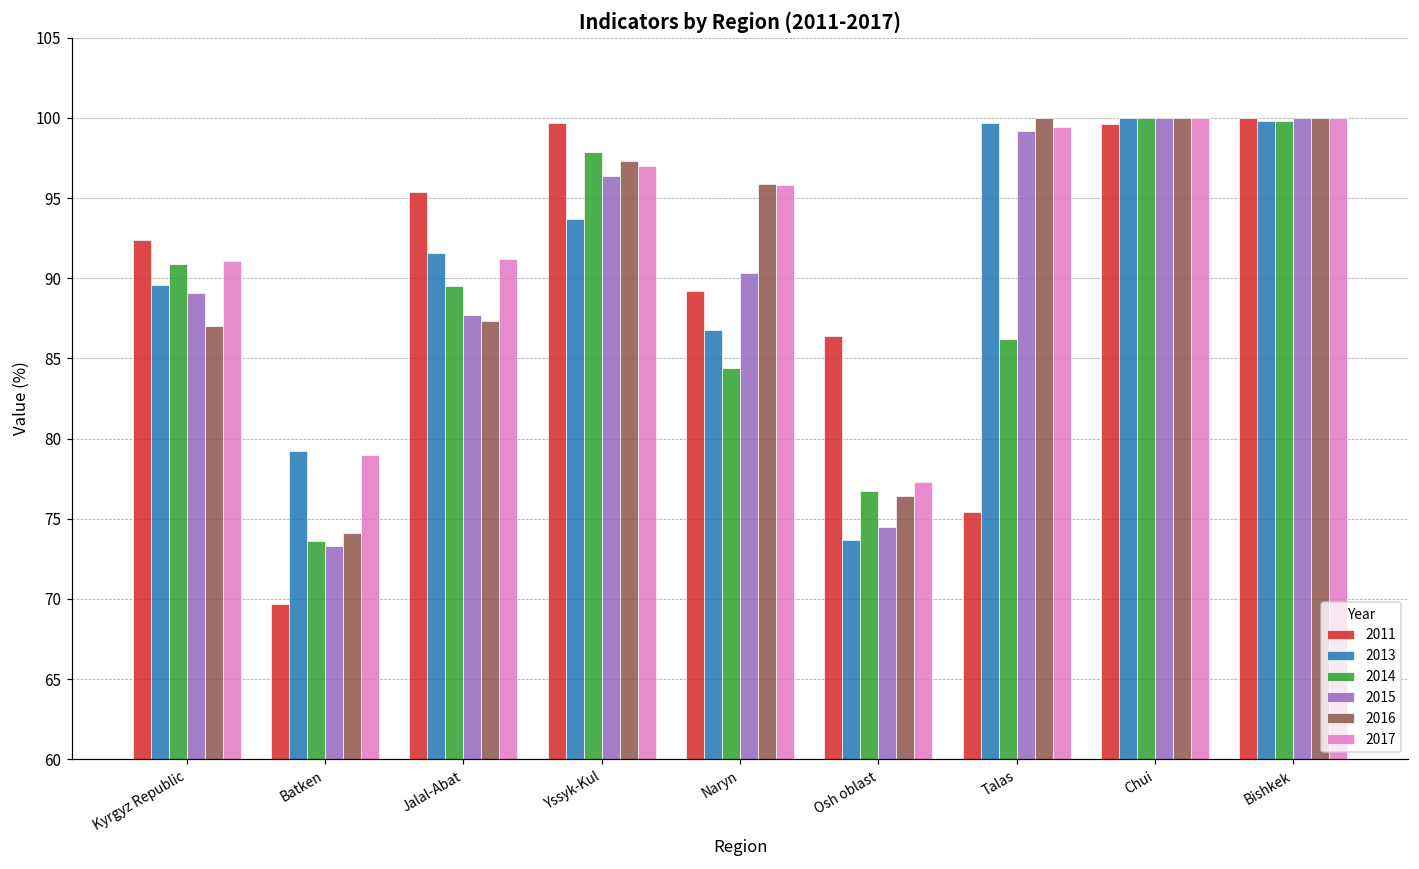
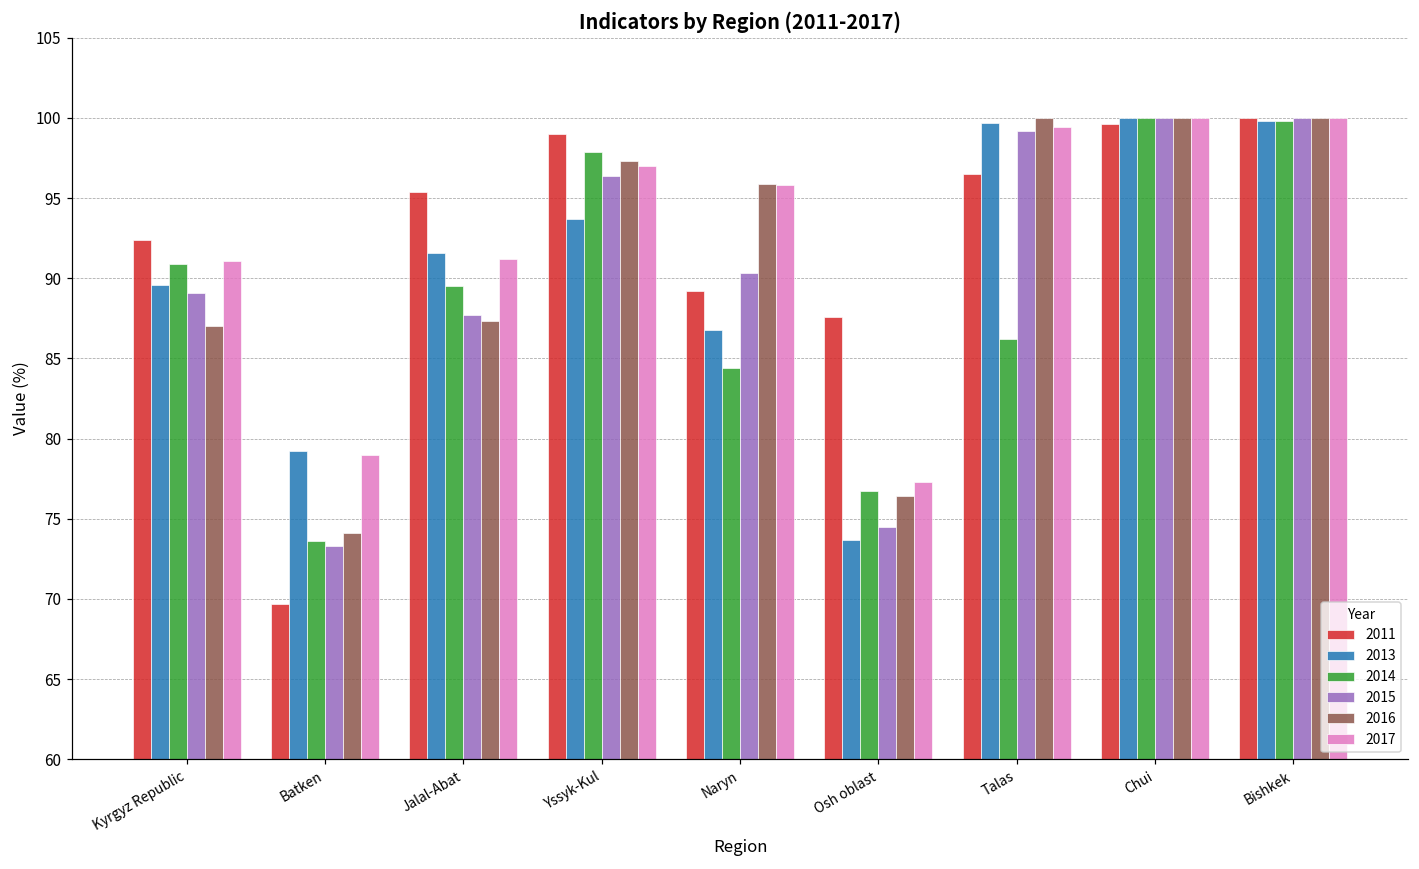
  {
    "2011": {
      "Kyrgyz Republic": 92.4,
      "Batken": 69.7,
      "Jalal-Abat": 95.4,
-     "Yssyk-Kul": 99.7,
+     "Yssyk-Kul": 99.0,
      "Naryn": 89.2,
-     "Osh oblast": 86.4,
-     "Talas": 75.4,
+     "Osh oblast": 87.6,
+     "Talas": 96.5,
      "Chui": 99.6,
      "Bishkek": 100.0
    },
    "2013": {
      "Kyrgyz Republic": 89.6,
      "Batken": 79.2,
      "Jalal-Abat": 91.6,
      "Yssyk-Kul": 93.7,
      "Naryn": 86.8,
      "Osh oblast": 73.7,
      "Talas": 99.7,
      "Chui": 100.0,
      "Bishkek": 99.8
    },
    "2014": {
      "Kyrgyz Republic": 90.9,
      "Batken": 73.6,
      "Jalal-Abat": 89.5,
      "Yssyk-Kul": 97.9,
      "Naryn": 84.4,
      "Osh oblast": 76.7,
      "Talas": 86.2,
      "Chui": 100.0,
      "Bishkek": 99.8
    },
    "2015": {
      "Kyrgyz Republic": 89.1,
      "Batken": 73.3,
      "Jalal-Abat": 87.7,
      "Yssyk-Kul": 96.4,
      "Naryn": 90.3,
      "Osh oblast": 74.5,
      "Talas": 99.2,
      "Chui": 100.0,
      "Bishkek": 100.0
    },
    "2016": {
      "Kyrgyz Republic": 87.0,
      "Batken": 74.1,
      "Jalal-Abat": 87.3,
      "Yssyk-Kul": 97.3,
      "Naryn": 95.9,
      "Osh oblast": 76.4,
      "Talas": 100.0,
      "Chui": 100.0,
      "Bishkek": 100.0
    },
    "2017": {
      "Kyrgyz Republic": 91.1,
      "Batken": 79.0,
      "Jalal-Abat": 91.2,
      "Yssyk-Kul": 97.0,
      "Naryn": 95.8,
      "Osh oblast": 77.3,
      "Talas": 99.4,
      "Chui": 100.0,
      "Bishkek": 100.0
    }
  }
